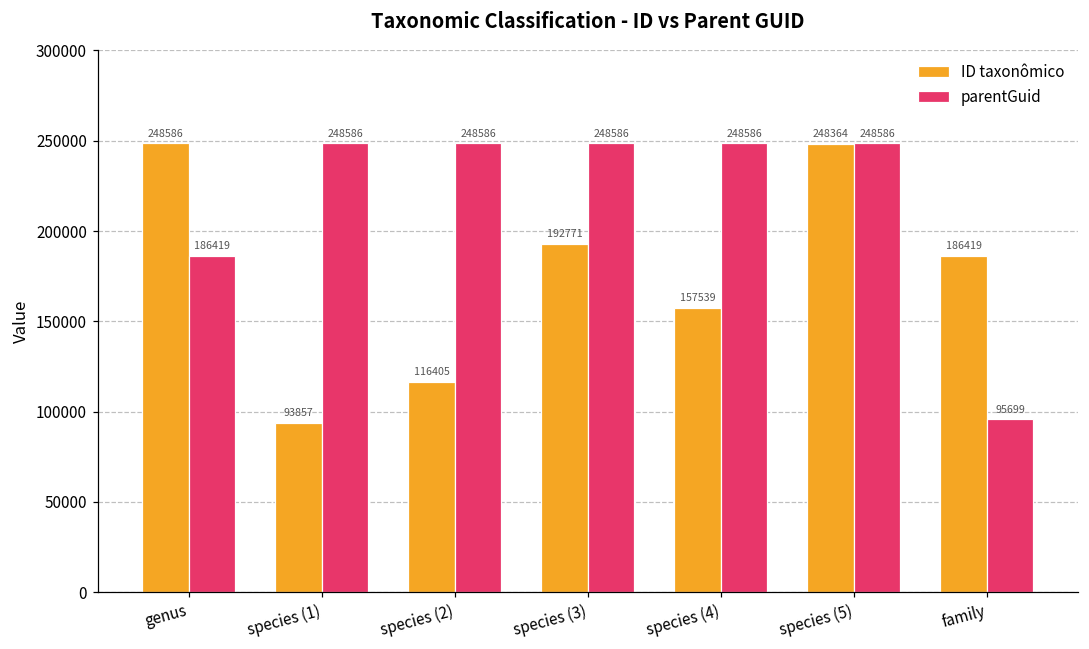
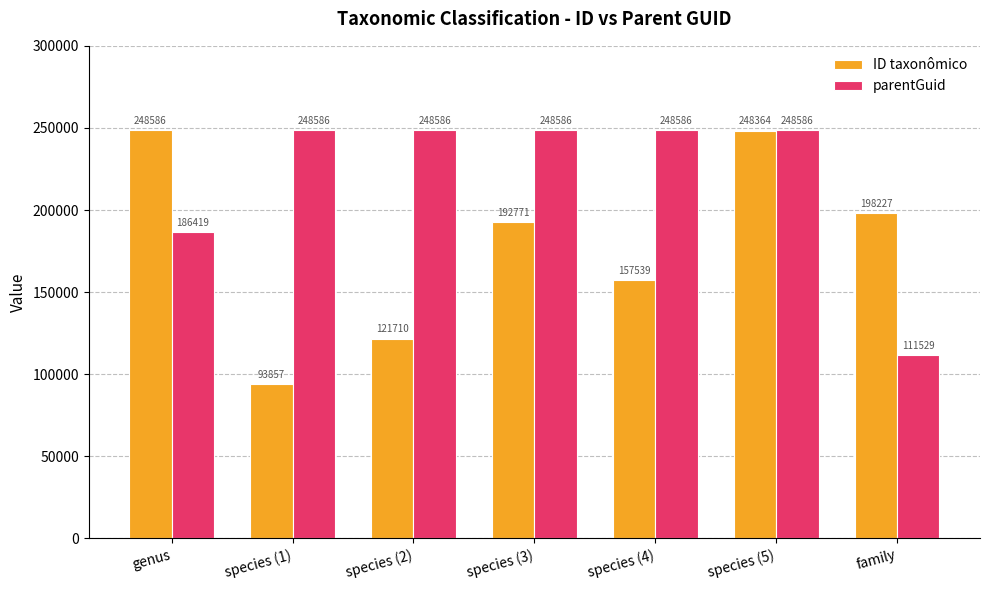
  {
    "ID taxonômico": {
      "genus": 248586,
      "species (1)": 93857,
-     "species (2)": 116405,
+     "species (2)": 121710,
      "species (3)": 192771,
      "species (4)": 157539,
      "species (5)": 248364,
-     "family": 186419
+     "family": 198227
    },
    "parentGuid": {
      "genus": 186419,
      "species (1)": 248586,
      "species (2)": 248586,
      "species (3)": 248586,
      "species (4)": 248586,
      "species (5)": 248586,
-     "family": 95699
+     "family": 111529
    }
  }
